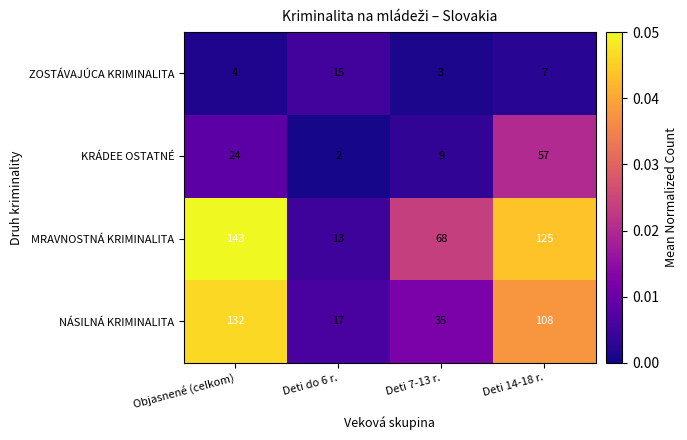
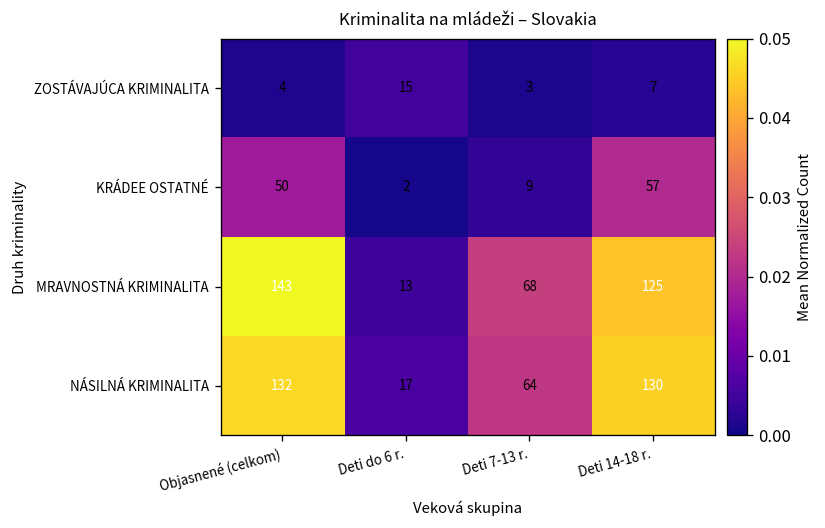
  {
    "ZOSTÁVAJÚCA KRIMINALITA": {
      "Objasnené (celkom)": 4,
      "Deti do 6 r.": 15,
      "Deti 7-13 r.": 3,
      "Deti 14-18 r.": 7
    },
    "KRÁDEE OSTATNÉ": {
-     "Objasnené (celkom)": 24,
+     "Objasnené (celkom)": 50,
      "Deti do 6 r.": 2,
      "Deti 7-13 r.": 9,
      "Deti 14-18 r.": 57
    },
    "MRAVNOSTNÁ KRIMINALITA": {
      "Objasnené (celkom)": 143,
      "Deti do 6 r.": 13,
      "Deti 7-13 r.": 68,
      "Deti 14-18 r.": 125
    },
    "NÁSILNÁ KRIMINALITA": {
      "Objasnené (celkom)": 132,
      "Deti do 6 r.": 17,
-     "Deti 7-13 r.": 35,
-     "Deti 14-18 r.": 108
+     "Deti 7-13 r.": 64,
+     "Deti 14-18 r.": 130
    }
  }
